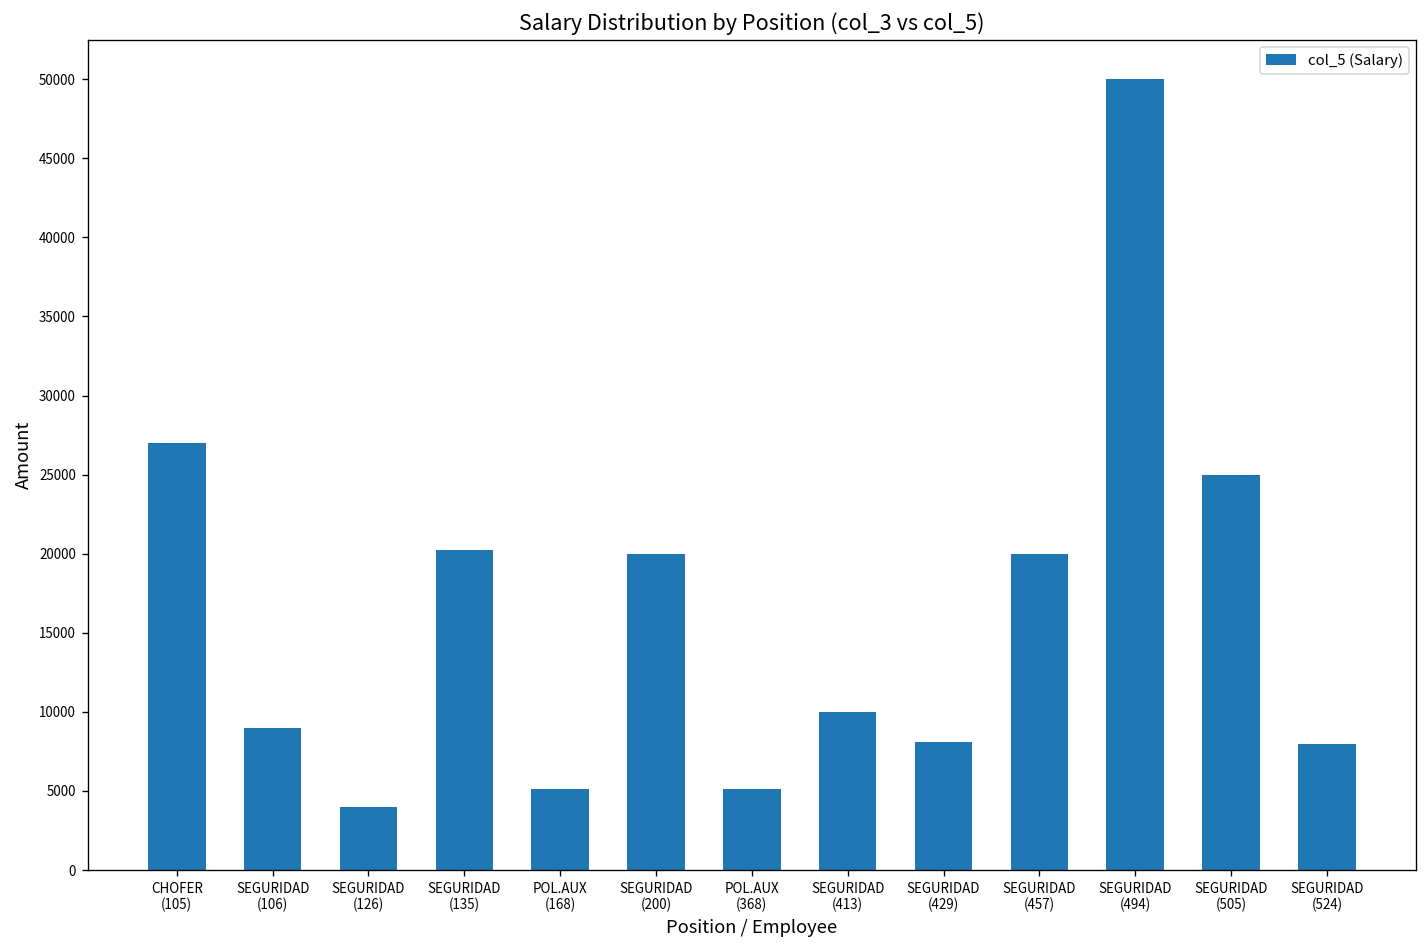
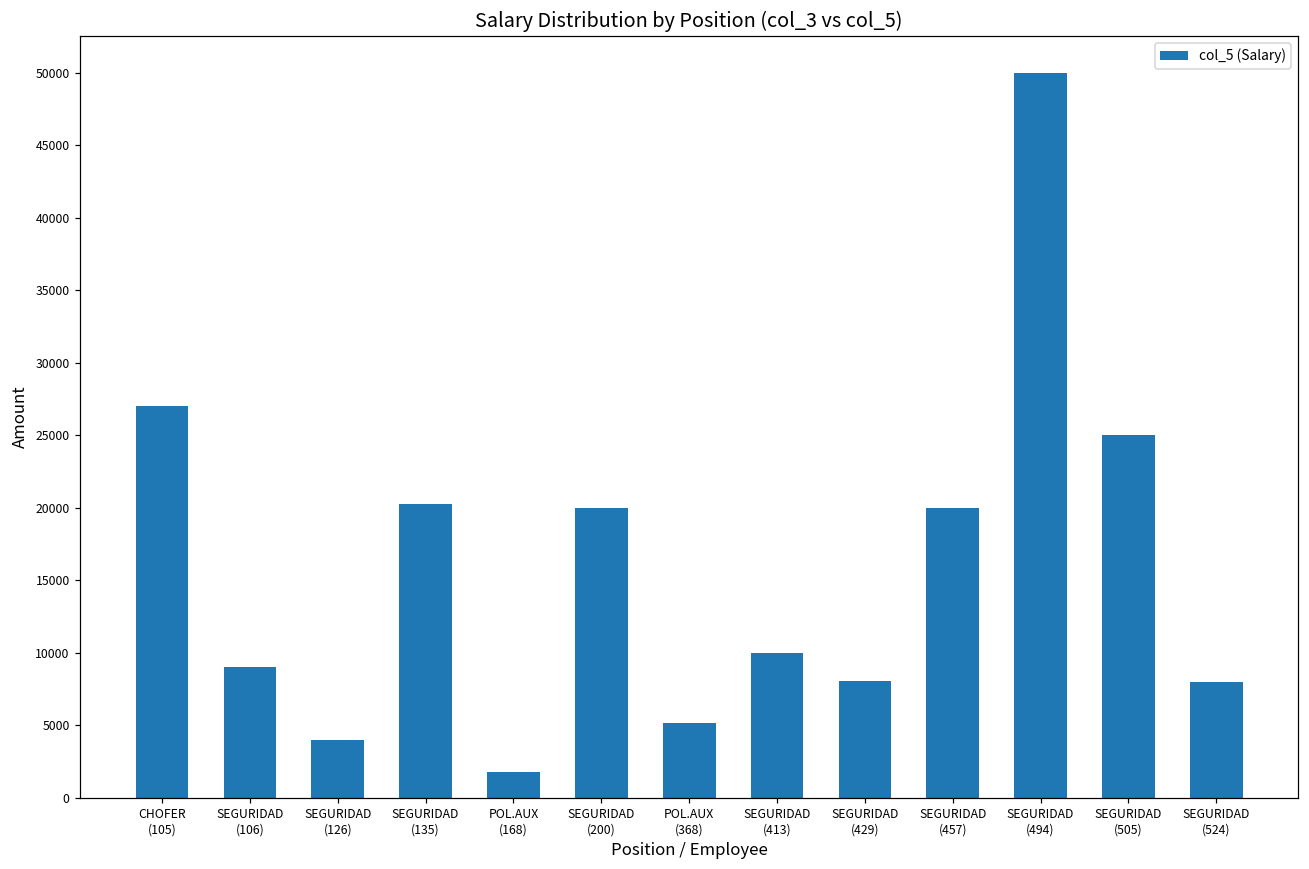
  {
    "CHOFER (105)": 27000,
    "SEGURIDAD (106)": 9000,
    "SEGURIDAD (126)": 4000,
    "SEGURIDAD (135)": 20200,
-   "POL.AUX (168)": 5100,
+   "POL.AUX (168)": 1800,
    "SEGURIDAD (200)": 20000,
    "POL.AUX (368)": 5100,
    "SEGURIDAD (413)": 10000,
    "SEGURIDAD (429)": 8100,
    "SEGURIDAD (457)": 20000,
    "SEGURIDAD (494)": 50000,
    "SEGURIDAD (505)": 25000,
    "SEGURIDAD (524)": 8000
  }
